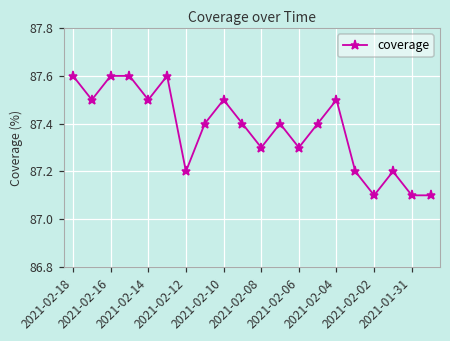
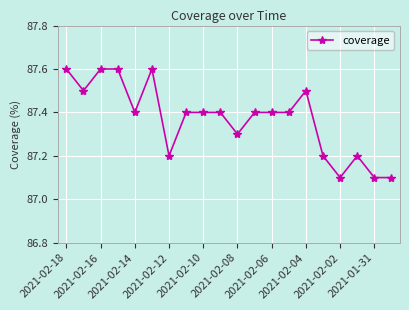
  {
    "2021-02-18": 87.6,
    "2021-02-16": 87.6,
-   "2021-02-14": 87.5,
+   "2021-02-14": 87.4,
    "2021-02-12": 87.2,
-   "2021-02-10": 87.5,
+   "2021-02-10": 87.4,
    "2021-02-08": 87.3,
-   "2021-02-06": 87.3,
+   "2021-02-06": 87.4,
    "2021-02-04": 87.5,
    "2021-02-02": 87.1,
    "2021-01-31": 87.1
  }
